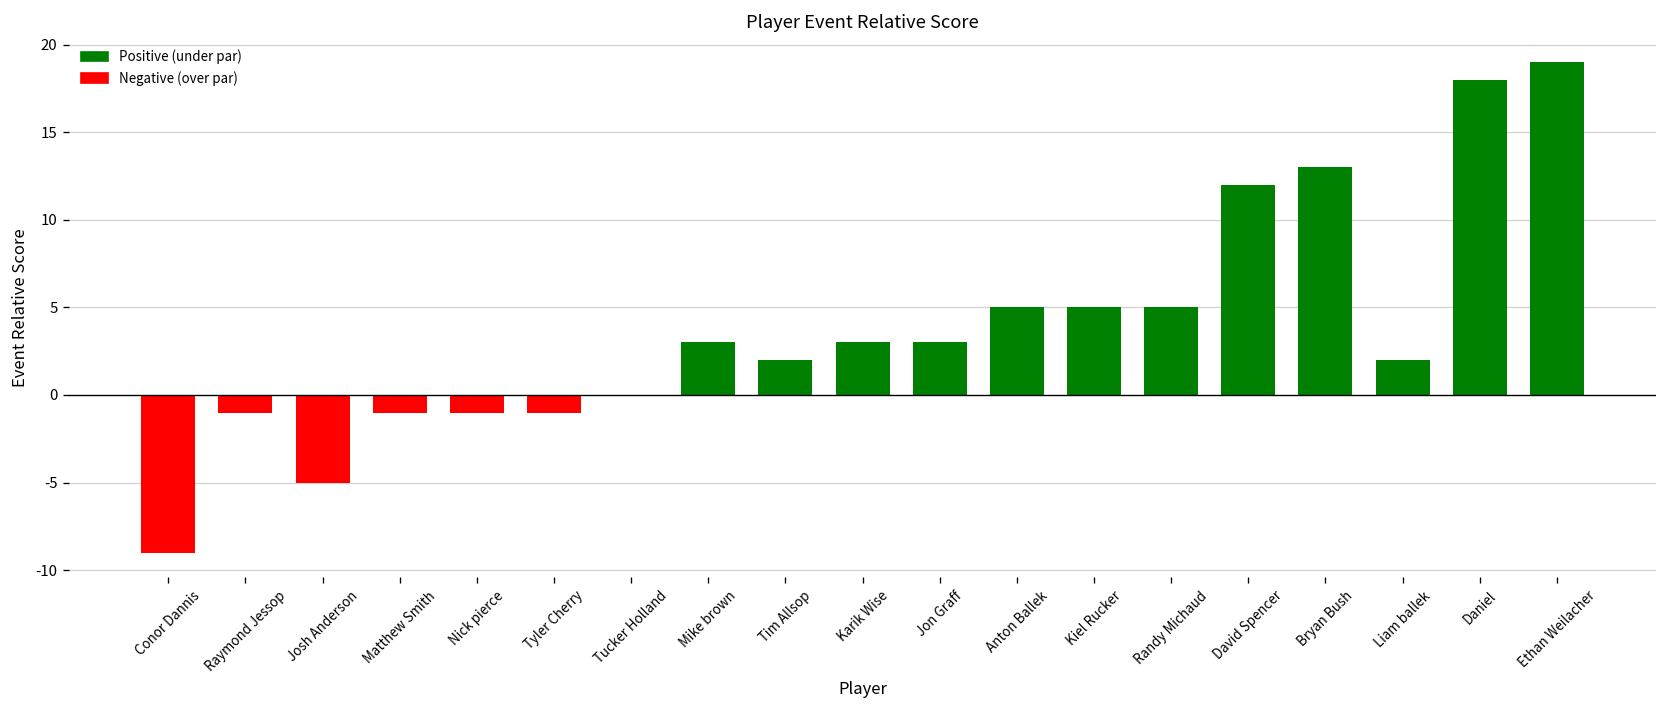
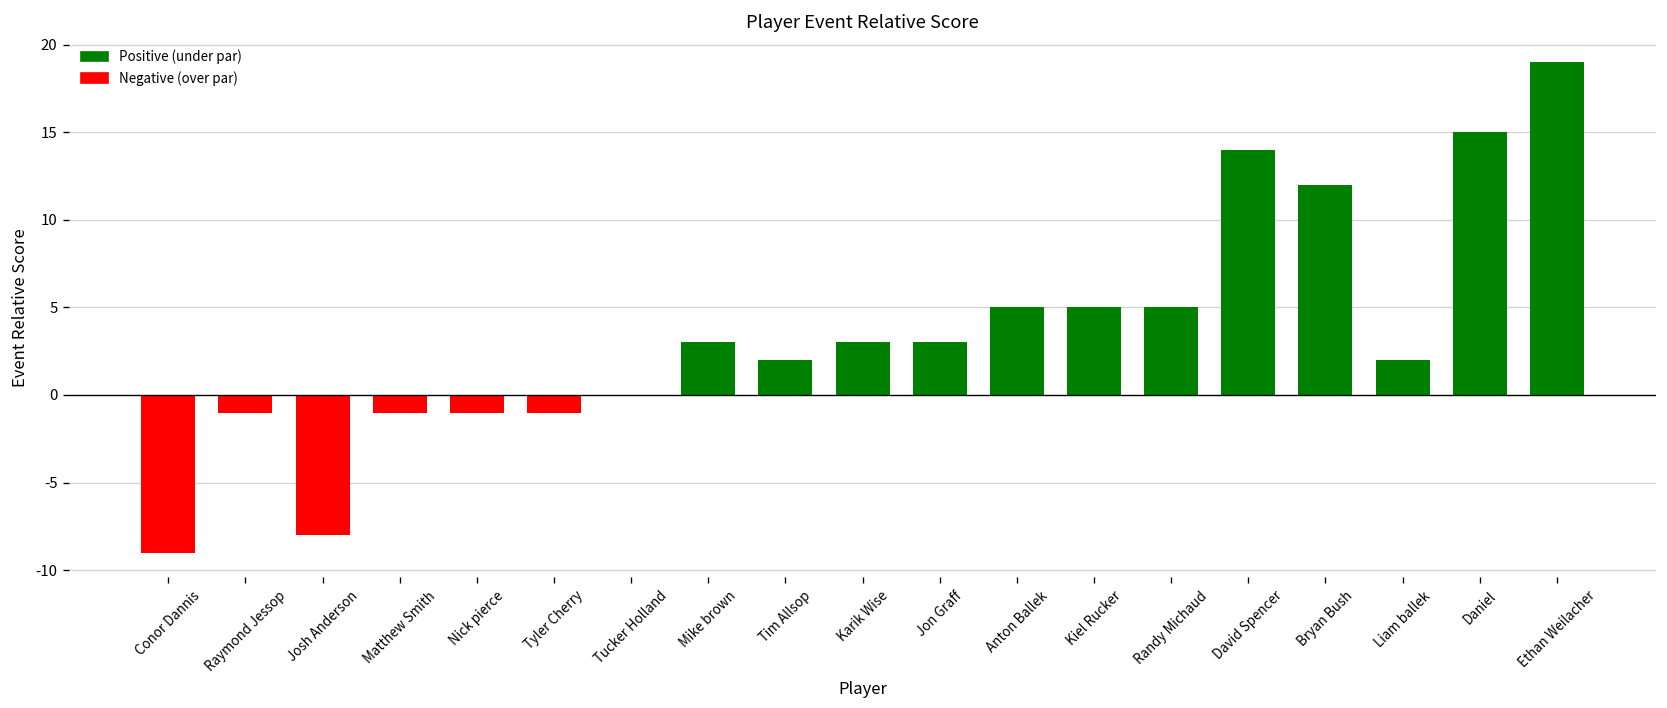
  {
    "Conor Dannis": -9,
    "Raymond Jessop": -1,
-   "Josh Anderson": -5,
+   "Josh Anderson": -8,
    "Matthew Smith": -1,
    "Nick pierce": -1,
    "Tyler Cherry": -1,
    "Tucker Holland": 0,
    "Mike brown": 3,
    "Tim Allsop": 2,
    "Karik Wise": 3,
    "Jon Graff": 3,
    "Anton Ballek": 5,
    "Kiel Rucker": 5,
    "Randy Michaud": 5,
-   "David Spencer": 12,
-   "Bryan Bush": 13,
+   "David Spencer": 14,
+   "Bryan Bush": 12,
    "Liam ballek": 2,
-   "Daniel": 18,
+   "Daniel": 15,
    "Ethan Weilacher": 19
  }
